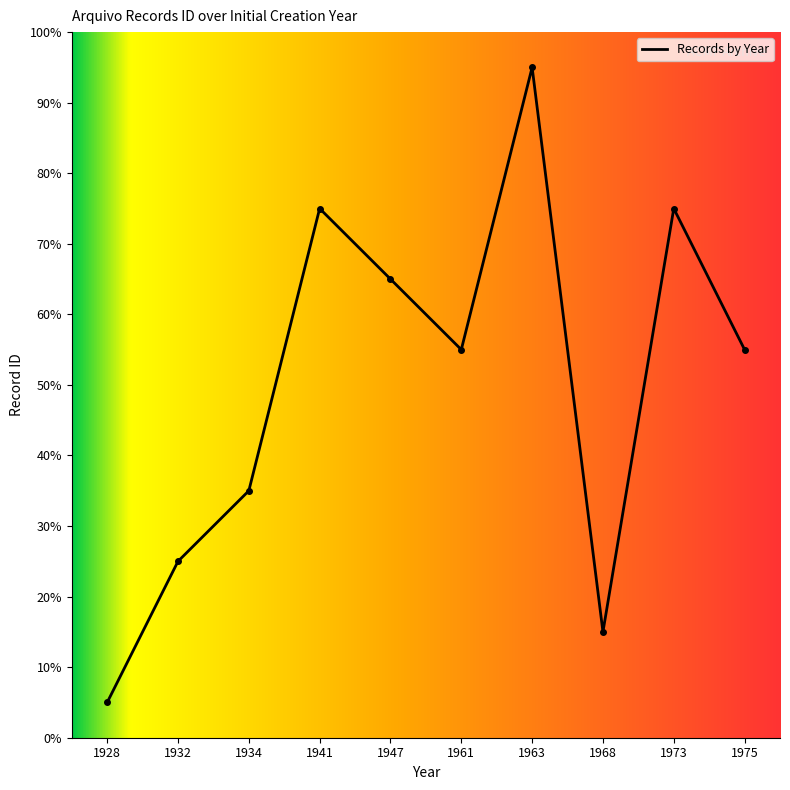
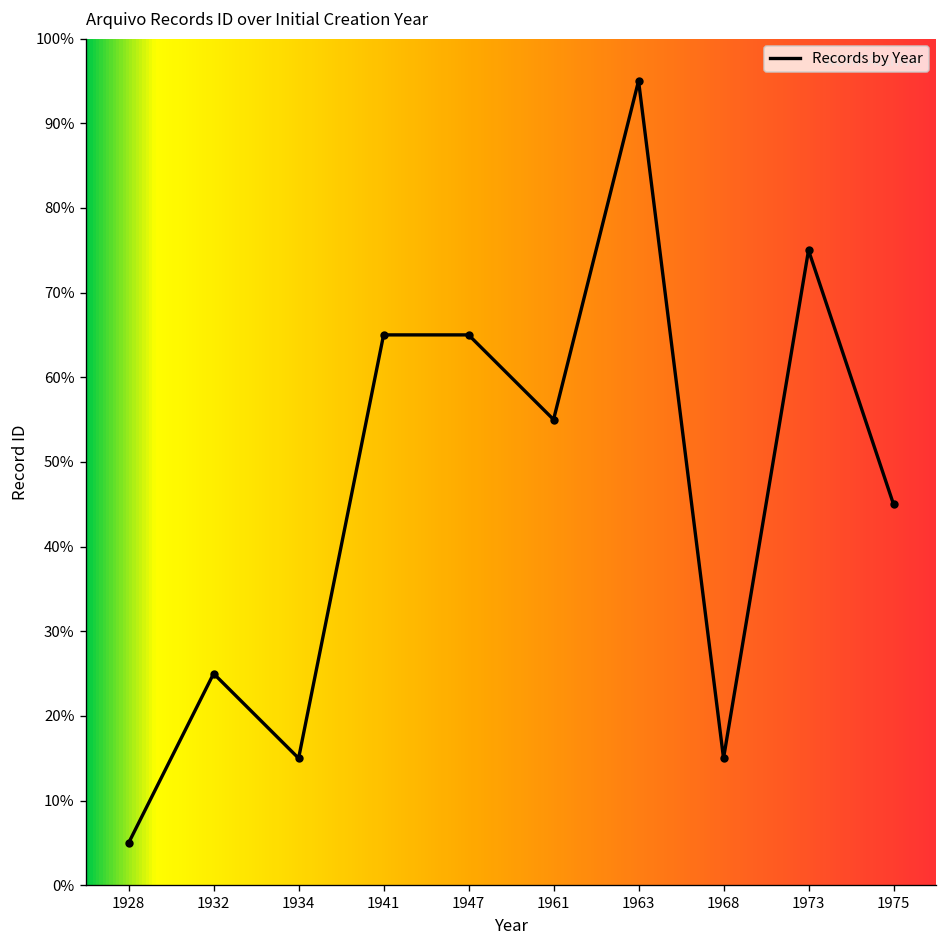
  {
    "1928": "5%",
    "1932": "25%",
-   "1934": "35%",
-   "1941": "75%",
+   "1934": "15%",
+   "1941": "65%",
    "1947": "65%",
    "1961": "55%",
    "1963": "95%",
    "1968": "15%",
    "1973": "75%",
-   "1975": "55%"
+   "1975": "45%"
  }
